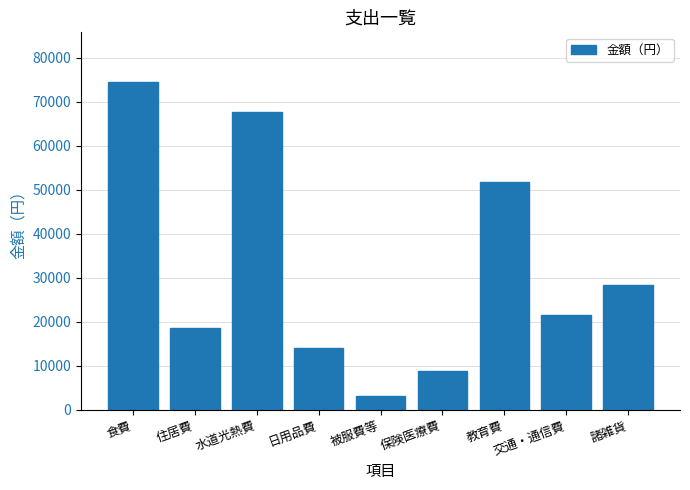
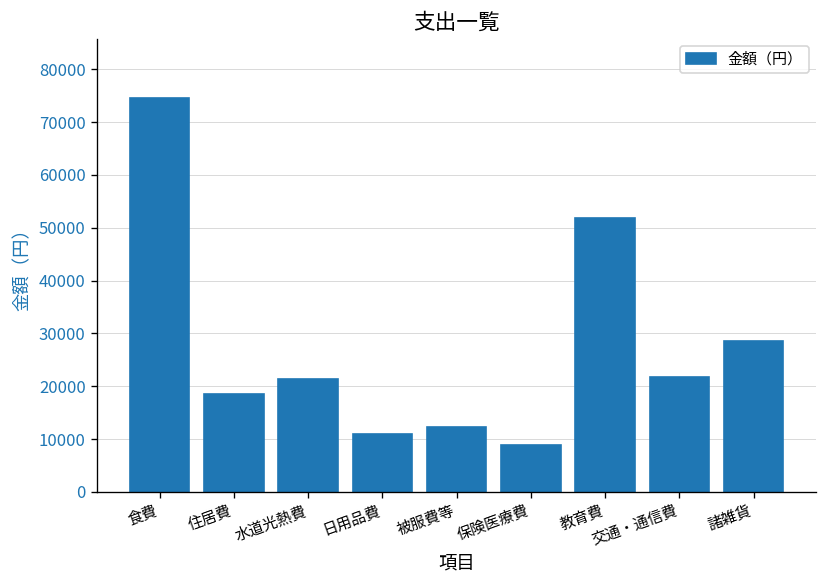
  {
    "食費": 75000,
    "住居費": 19000,
-   "水道光熱費": 68000,
-   "日用品費": 14000,
-   "被服費等": 3000,
+   "水道光熱費": 21000,
+   "日用品費": 11000,
+   "被服費等": 12000,
    "保険医療費": 9000,
    "教育費": 52000,
    "交通・通信費": 22000,
    "諸雑貨": 28000
  }
